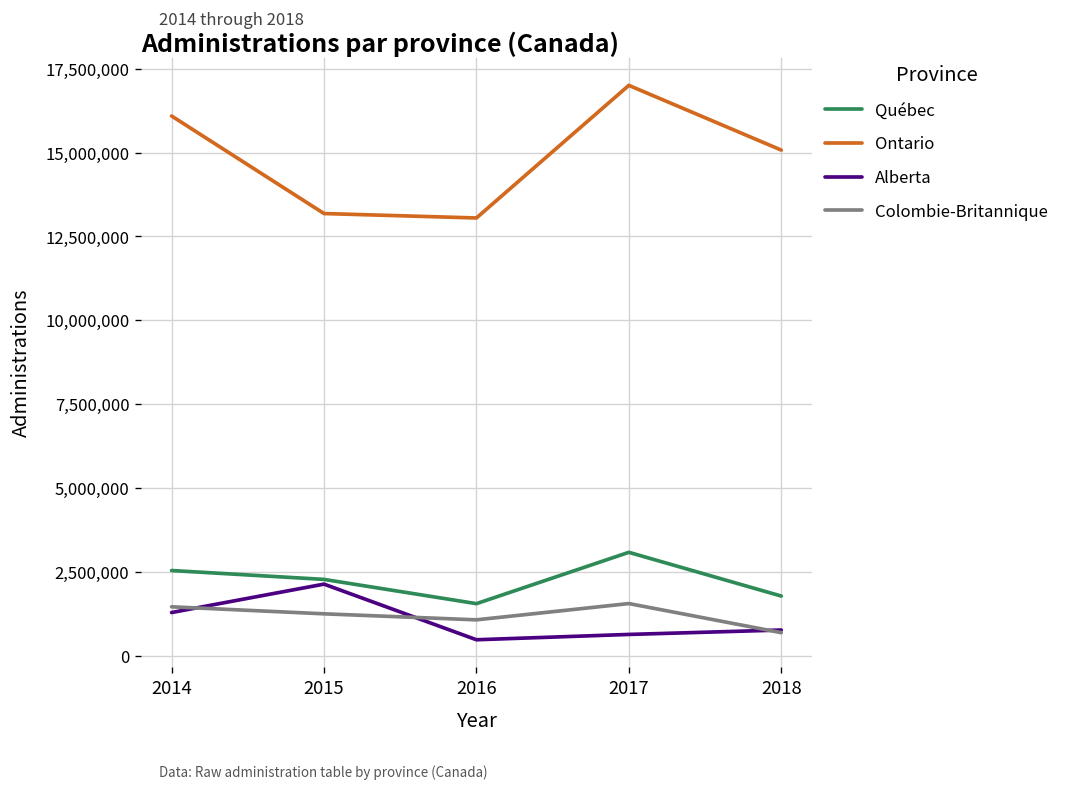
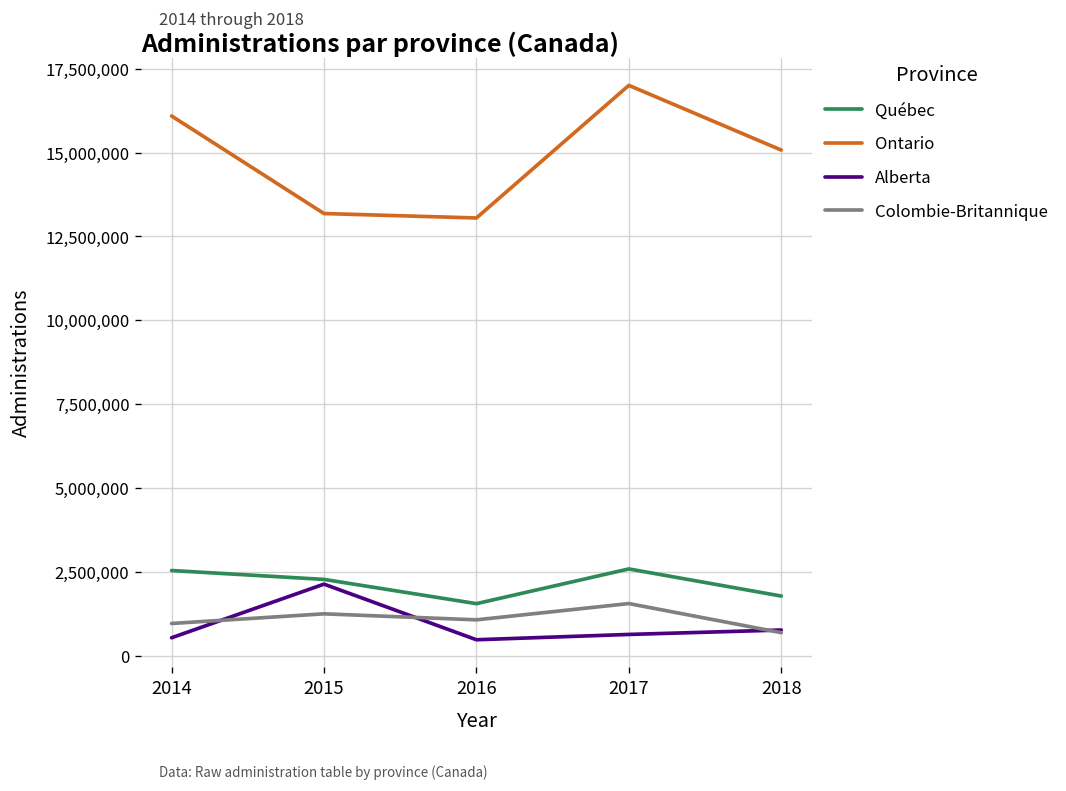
  {
    "Québec": {
      "2014": "2,500,000",
      "2015": "2,300,000",
      "2016": "1,500,000",
-     "2017": "3,100,000",
+     "2017": "2,600,000",
      "2018": "1,800,000"
    },
    "Ontario": {
      "2014": "16,100,000",
      "2015": "13,200,000",
      "2016": "13,100,000",
      "2017": "17,000,000",
      "2018": "15,100,000"
    },
    "Alberta": {
-     "2014": "1,300,000",
+     "2014": "500,000",
      "2015": "2,100,000",
      "2016": "500,000",
      "2017": "600,000"
    },
    "Colombie-Britannique": {
-     "2014": "1,500,000",
+     "2014": "1,000,000",
      "2015": "1,200,000",
      "2016": "1,100,000",
      "2017": "1,600,000"
    }
  }
